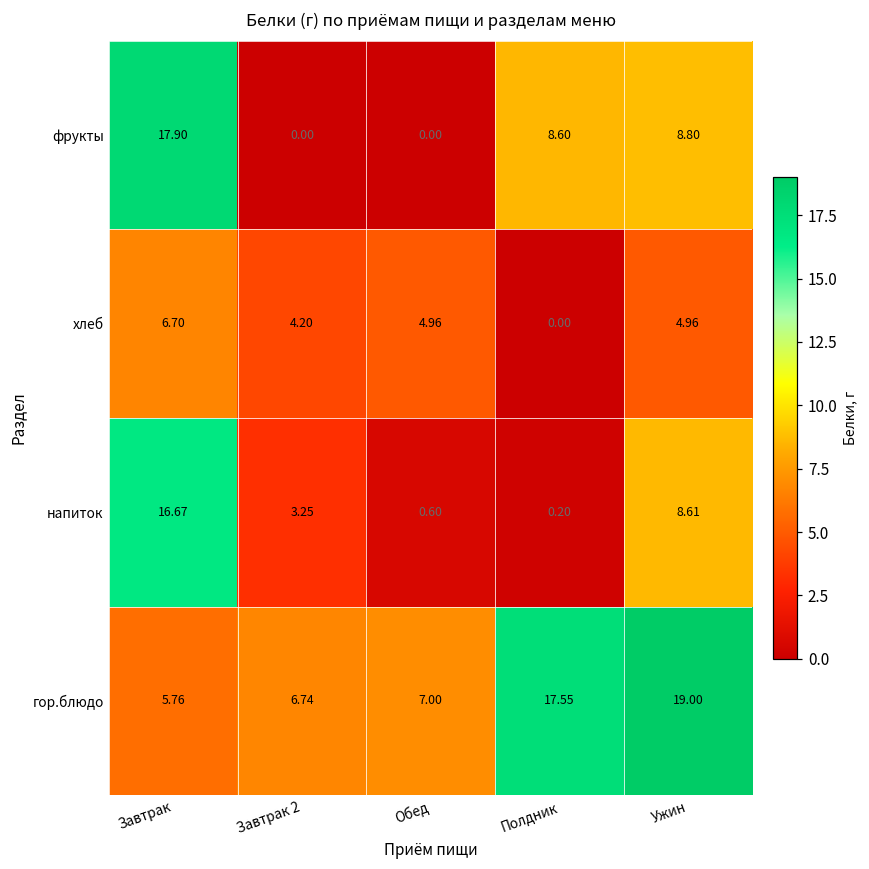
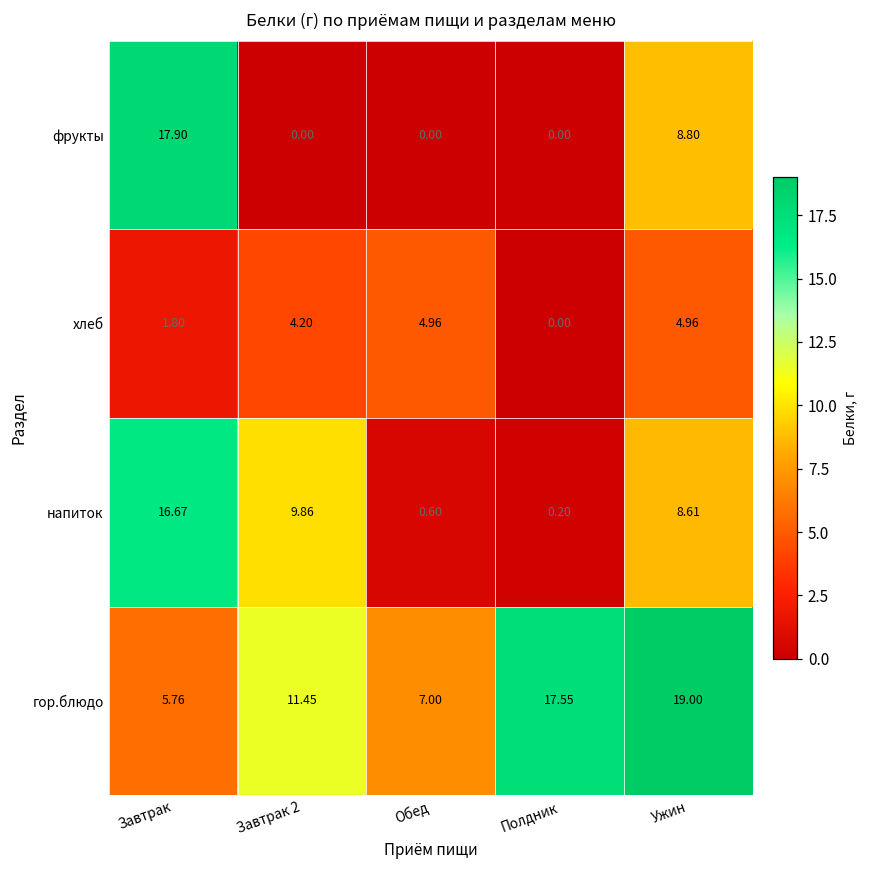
  {
    "фрукты": {
      "Завтрак": 17.90,
      "Завтрак 2": 0.00,
      "Обед": 0.00,
-     "Полдник": 8.60,
+     "Полдник": 0.00,
      "Ужин": 8.80
    },
    "хлеб": {
-     "Завтрак": 6.70,
+     "Завтрак": 1.80,
      "Завтрак 2": 4.20,
      "Обед": 4.96,
      "Полдник": 0.00,
      "Ужин": 4.96
    },
    "напиток": {
      "Завтрак": 16.67,
-     "Завтрак 2": 3.25,
+     "Завтрак 2": 9.86,
      "Обед": 0.60,
      "Полдник": 0.20,
      "Ужин": 8.61
    },
    "гор.блюдо": {
      "Завтрак": 5.76,
-     "Завтрак 2": 6.74,
+     "Завтрак 2": 11.45,
      "Обед": 7.00,
      "Полдник": 17.55,
      "Ужин": 19.00
    }
  }
